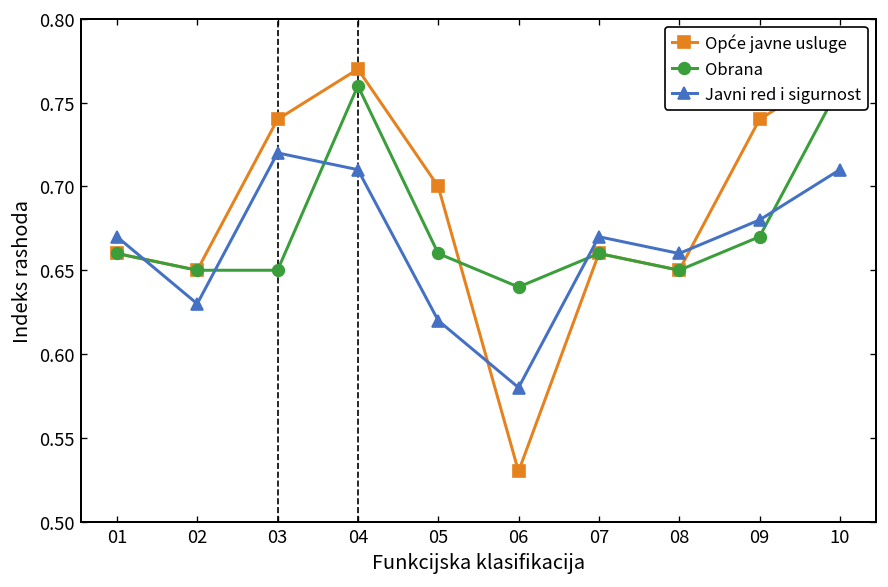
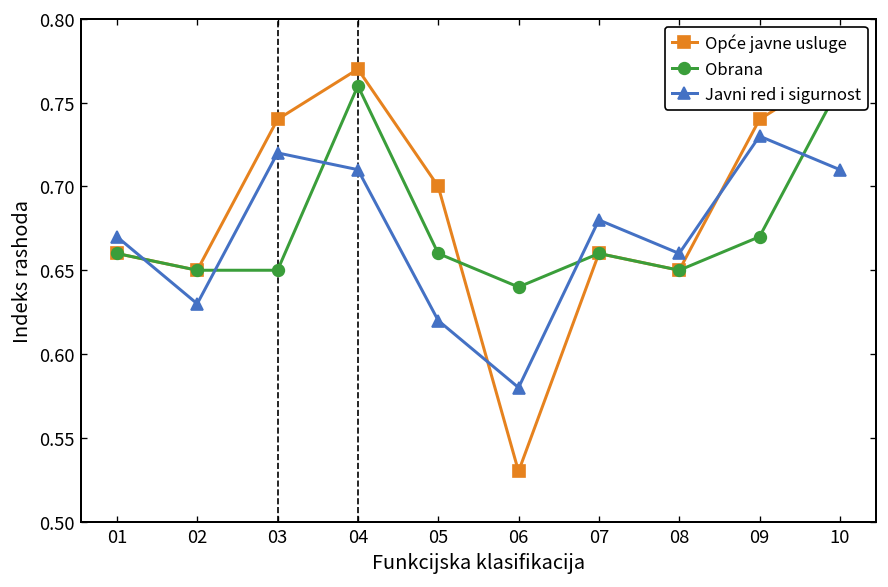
  {
    "Opće javne usluge": {
      "03": 0.74,
      "04": 0.77,
      "05": 0.70,
      "06": 0.53,
      "09": 0.74
    },
    "Obrana": {
      "03": 0.65,
      "04": 0.76,
      "05": 0.66,
      "06": 0.64,
      "09": 0.67
    },
    "Javni red i sigurnost": {
      "01": 0.67,
      "02": 0.63,
      "03": 0.72,
      "04": 0.71,
      "05": 0.62,
      "06": 0.58,
-     "07": 0.67,
+     "07": 0.68,
      "08": 0.66,
-     "09": 0.68,
+     "09": 0.73,
      "10": 0.71
    }
  }
